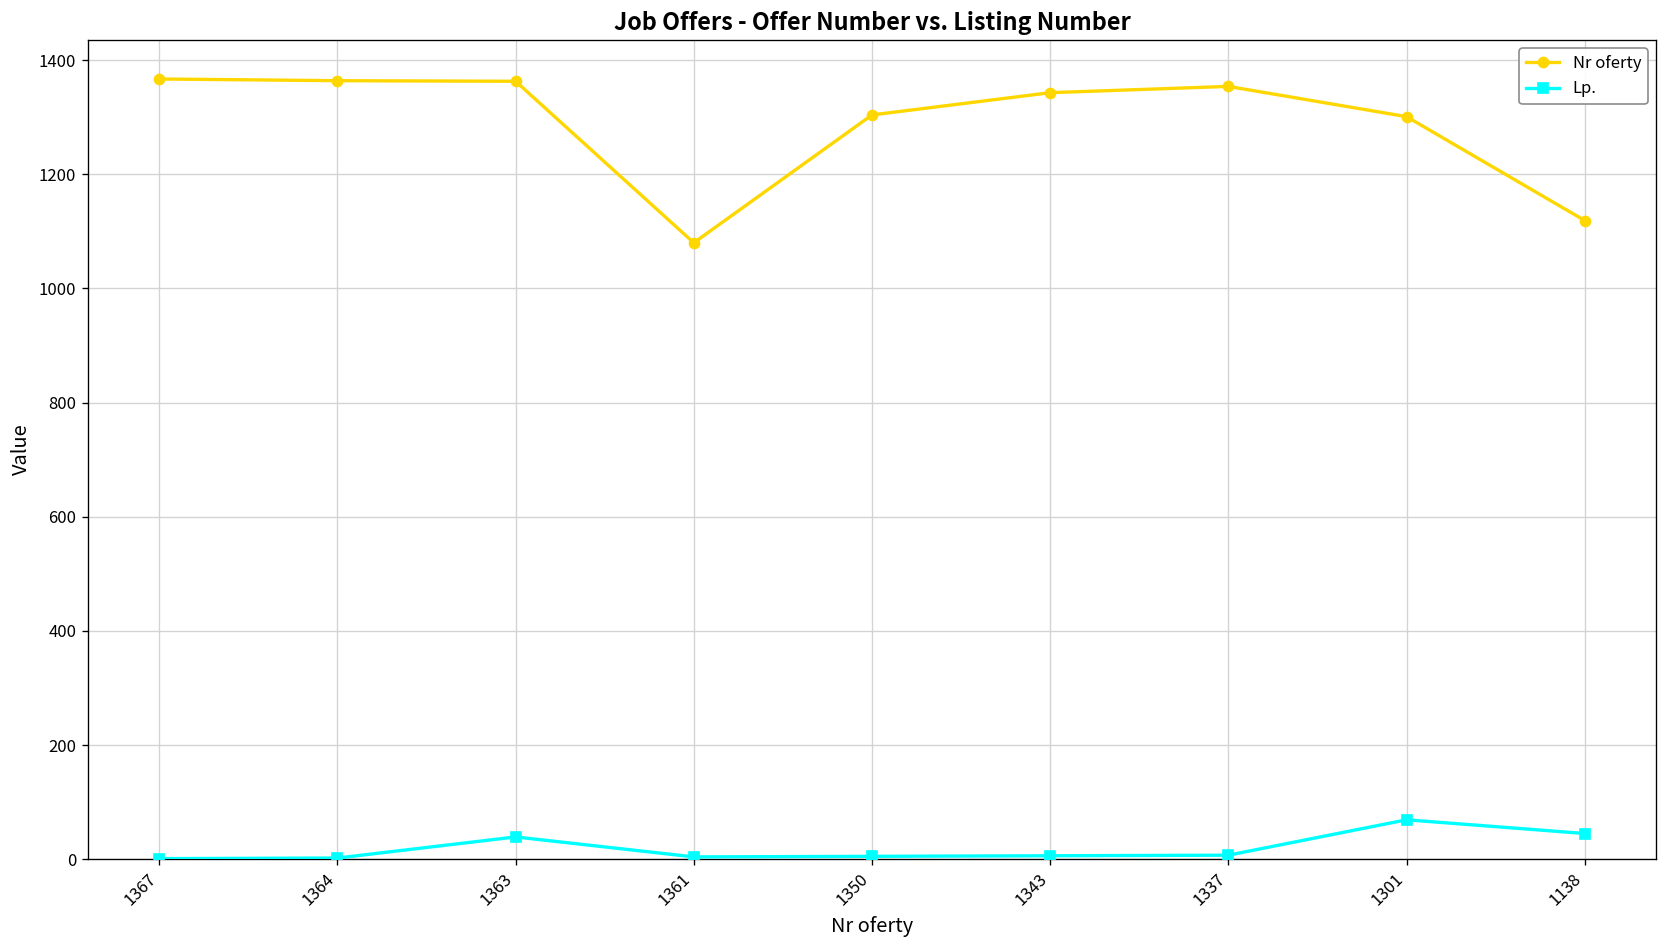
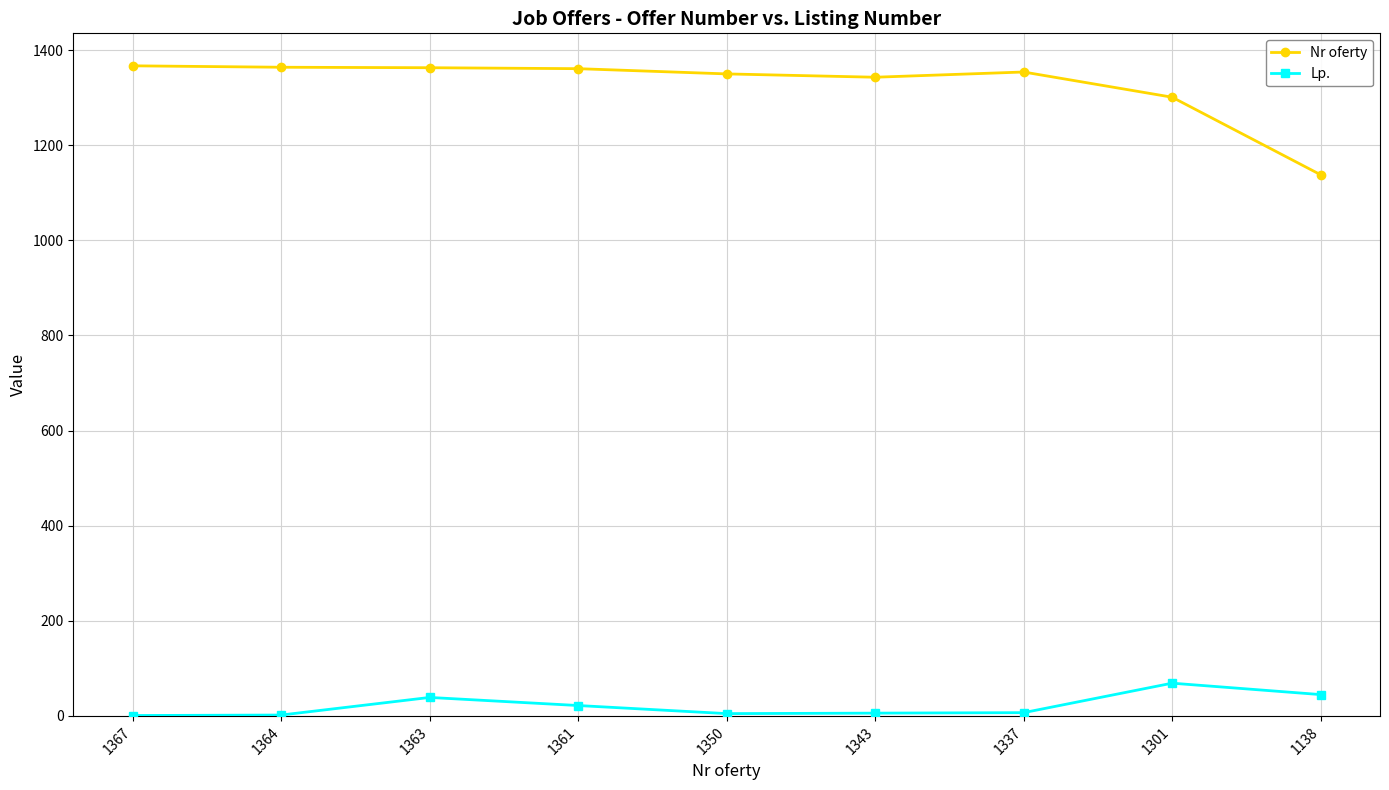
  {
    "Nr oferty": {
      "1367": 1370,
      "1364": 1360,
      "1363": 1360,
-     "1361": 1080,
-     "1350": 1300,
+     "1361": 1360,
+     "1350": 1350,
      "1343": 1340,
      "1337": 1350,
      "1301": 1300,
-     "1138": 1120
+     "1138": 1140
    },
    "Lp.": {
      "1367": 0,
      "1364": 0,
      "1363": 40,
-     "1361": 0,
+     "1361": 20,
      "1350": 10,
      "1343": 10,
      "1337": 10,
      "1301": 70,
      "1138": 50
    }
  }
